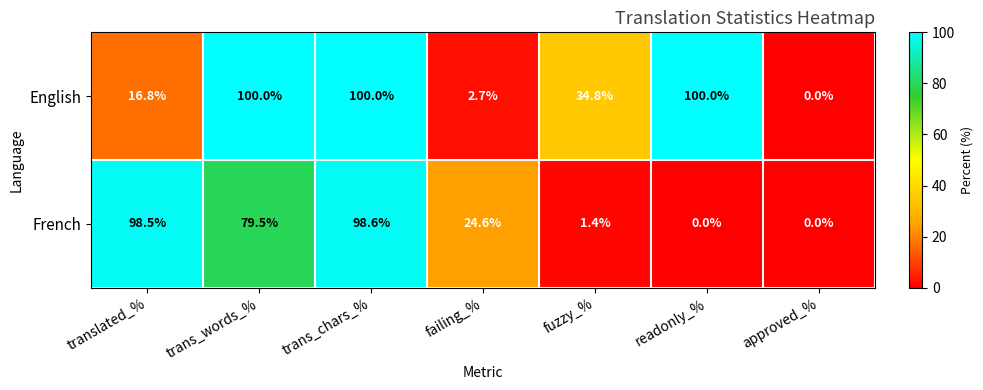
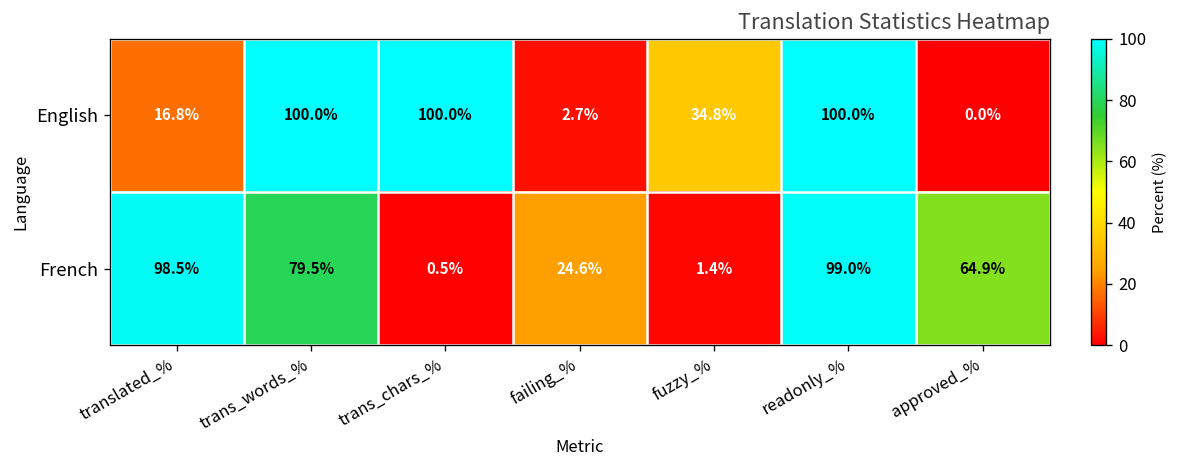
  {
    "English": {
      "translated_%": "16.8%",
      "trans_words_%": "100.0%",
      "trans_chars_%": "100.0%",
      "failing_%": "2.7%",
      "fuzzy_%": "34.8%",
      "readonly_%": "100.0%",
      "approved_%": "0.0%"
    },
    "French": {
      "translated_%": "98.5%",
      "trans_words_%": "79.5%",
-     "trans_chars_%": "98.6%",
+     "trans_chars_%": "0.5%",
      "failing_%": "24.6%",
      "fuzzy_%": "1.4%",
-     "readonly_%": "0.0%",
-     "approved_%": "0.0%"
+     "readonly_%": "99.0%",
+     "approved_%": "64.9%"
    }
  }
